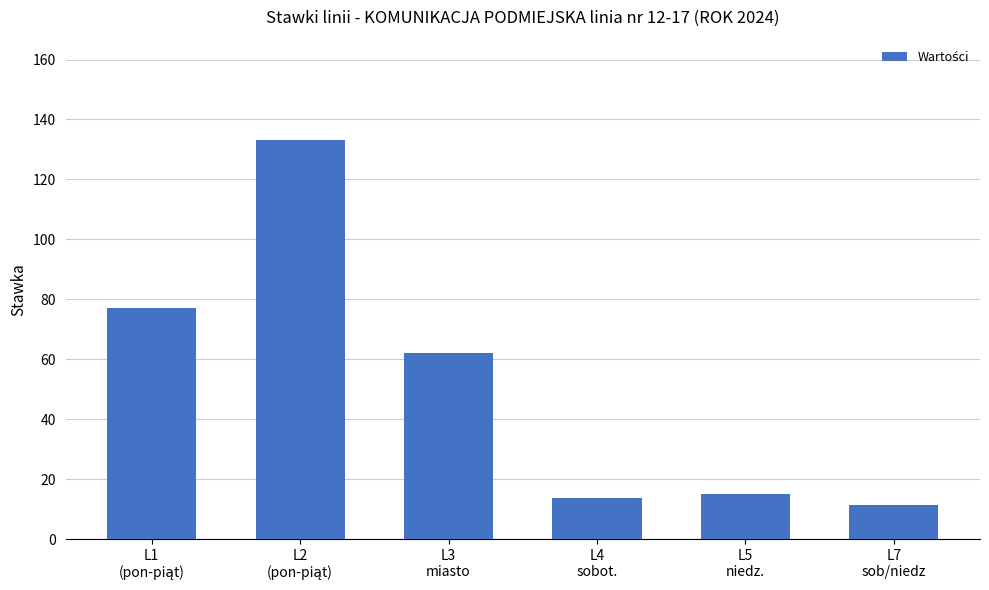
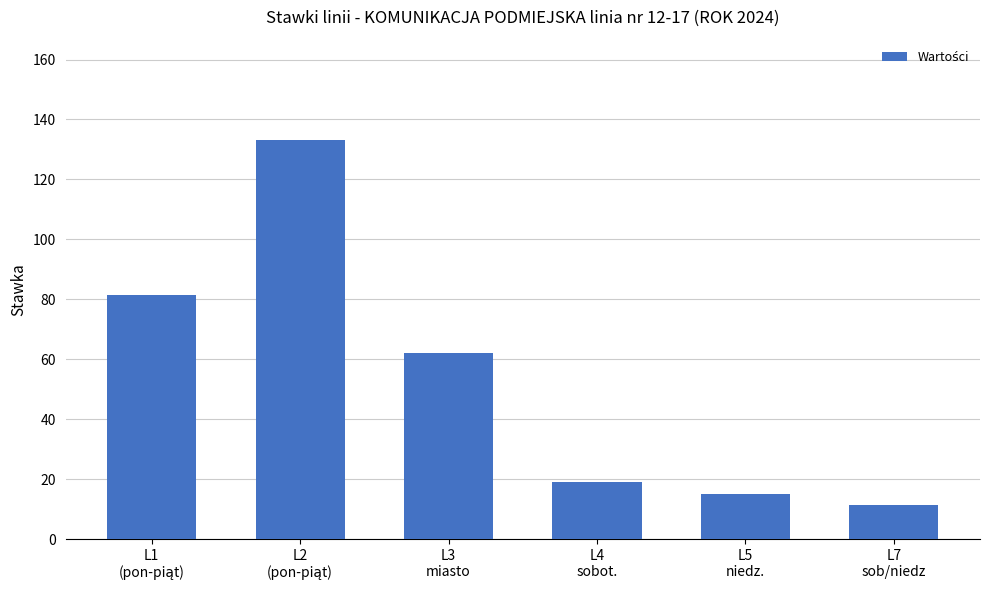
  {
-   "L1 (pon-piąt)": 77,
+   "L1 (pon-piąt)": 82,
    "L2 (pon-piąt)": 133,
    "L3 miasto": 62,
-   "L4 sobot.": 14,
+   "L4 sobot.": 19,
    "L5 niedz.": 15,
    "L7 sob/niedz": 12
  }
